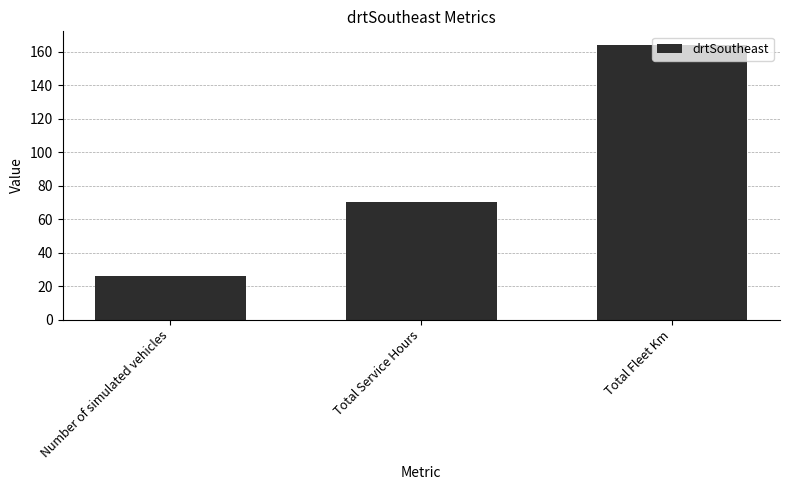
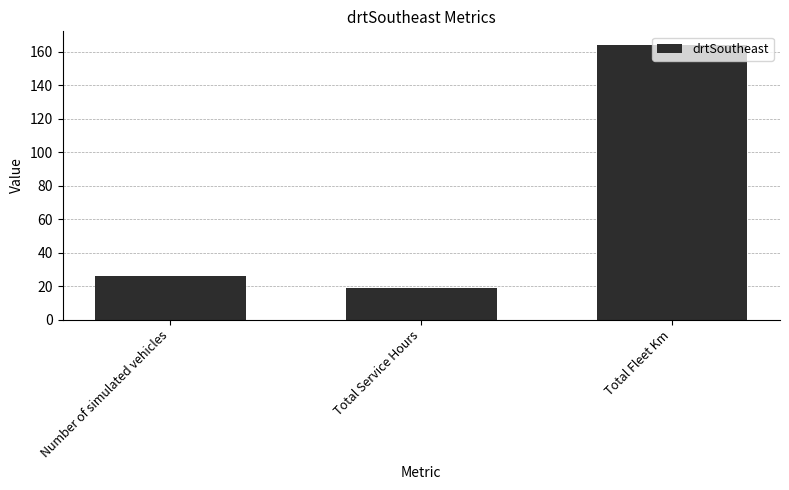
  {
    "Number of simulated vehicles": 26,
-   "Total Service Hours": 70
+   "Total Service Hours": 19
  }
